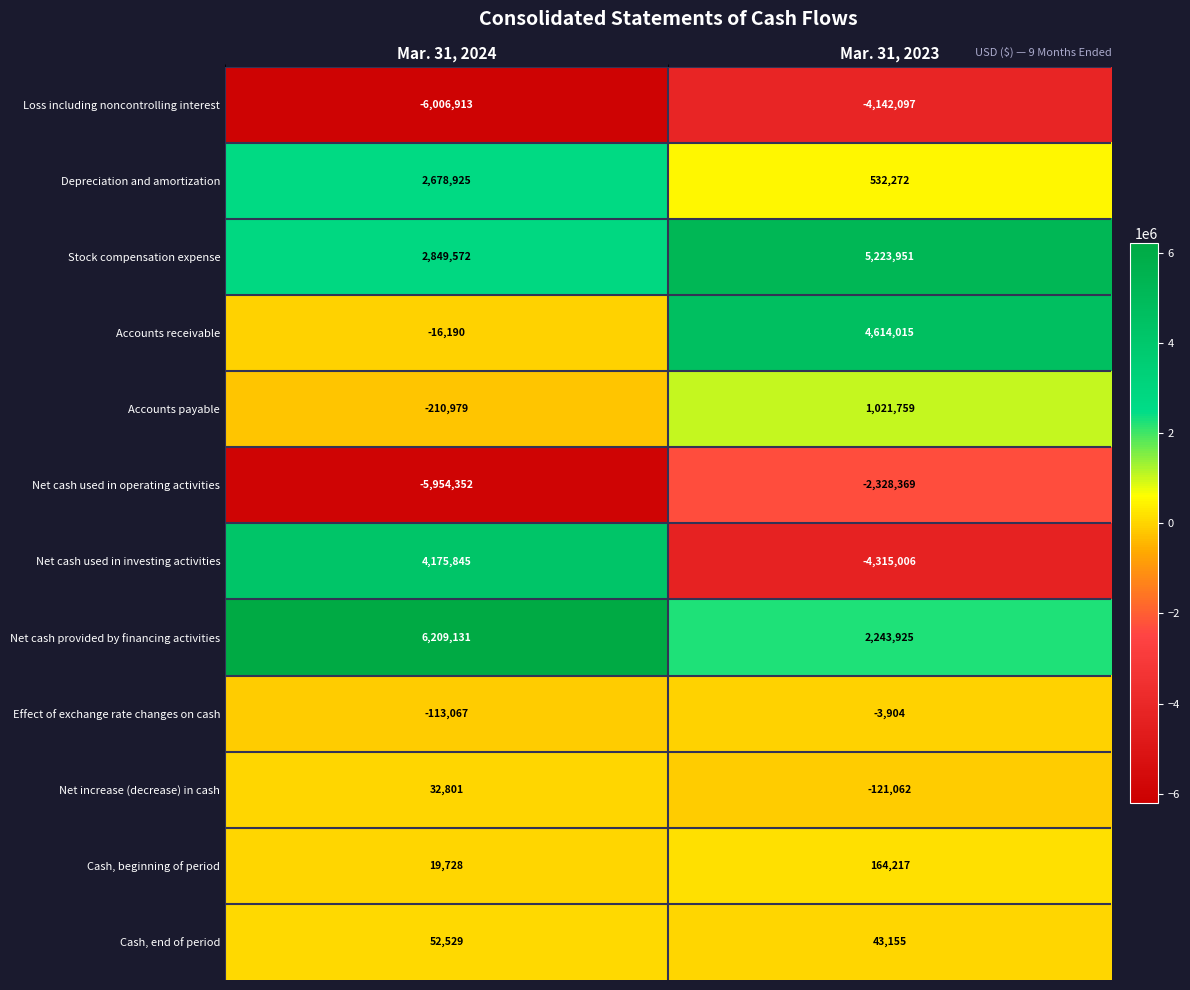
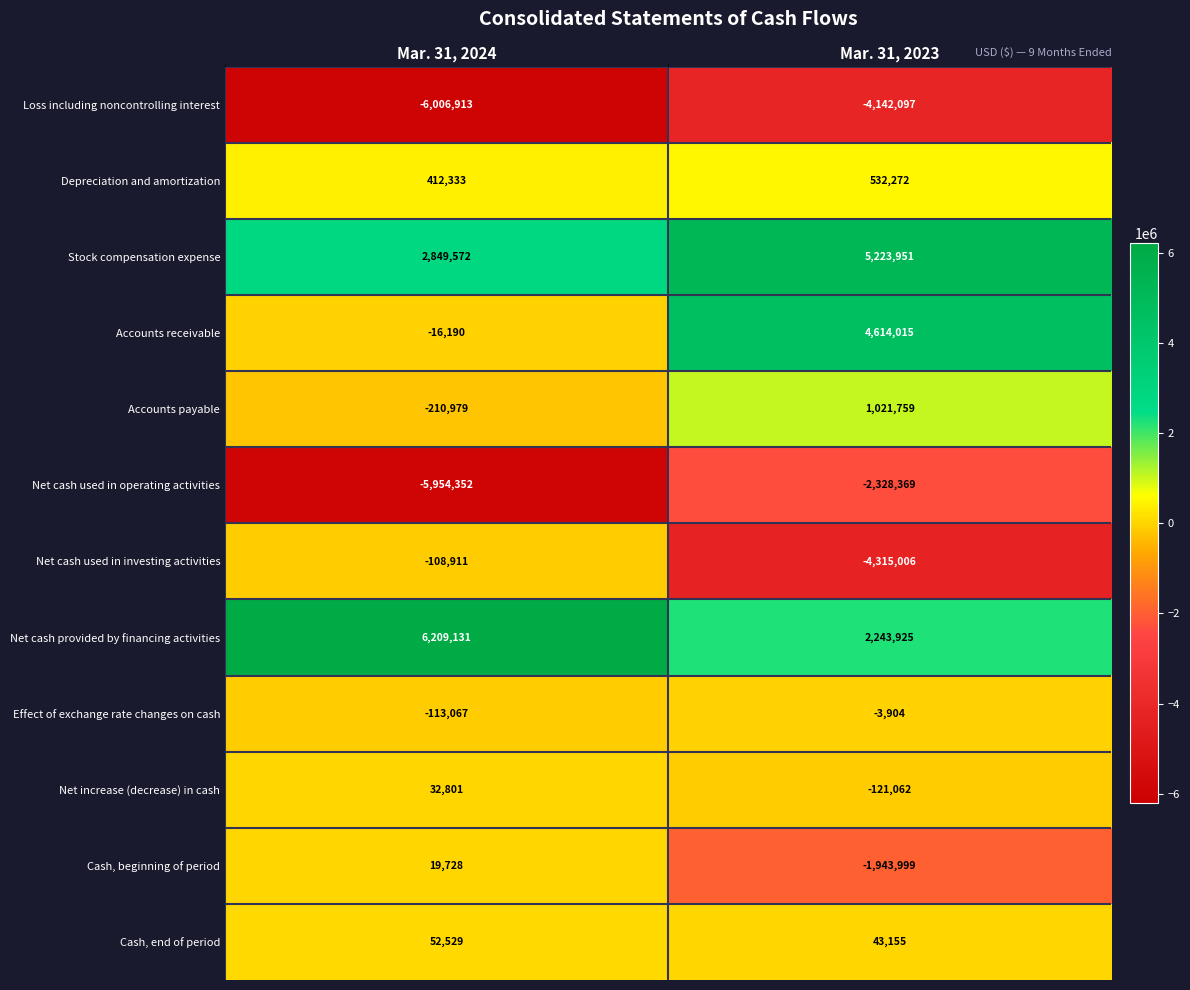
  {
    "Loss including noncontrolling interest": {
      "Mar. 31, 2024": "-6,006,913",
      "Mar. 31, 2023": "-4,142,097"
    },
    "Depreciation and amortization": {
-     "Mar. 31, 2024": "2,678,925",
+     "Mar. 31, 2024": "412,333",
      "Mar. 31, 2023": "532,272"
    },
    "Stock compensation expense": {
      "Mar. 31, 2024": "2,849,572",
      "Mar. 31, 2023": "5,223,951"
    },
    "Accounts receivable": {
      "Mar. 31, 2024": "-16,190",
      "Mar. 31, 2023": "4,614,015"
    },
    "Accounts payable": {
      "Mar. 31, 2024": "-210,979",
      "Mar. 31, 2023": "1,021,759"
    },
    "Net cash used in operating activities": {
      "Mar. 31, 2024": "-5,954,352",
      "Mar. 31, 2023": "-2,328,369"
    },
    "Net cash used in investing activities": {
-     "Mar. 31, 2024": "4,175,845",
+     "Mar. 31, 2024": "-108,911",
      "Mar. 31, 2023": "-4,315,006"
    },
    "Net cash provided by financing activities": {
      "Mar. 31, 2024": "6,209,131",
      "Mar. 31, 2023": "2,243,925"
    },
    "Effect of exchange rate changes on cash": {
      "Mar. 31, 2024": "-113,067",
      "Mar. 31, 2023": "-3,904"
    },
    "Net increase (decrease) in cash": {
      "Mar. 31, 2024": "32,801",
      "Mar. 31, 2023": "-121,062"
    },
    "Cash, beginning of period": {
      "Mar. 31, 2024": "19,728",
-     "Mar. 31, 2023": "164,217"
+     "Mar. 31, 2023": "-1,943,999"
    },
    "Cash, end of period": {
      "Mar. 31, 2024": "52,529",
      "Mar. 31, 2023": "43,155"
    }
  }
